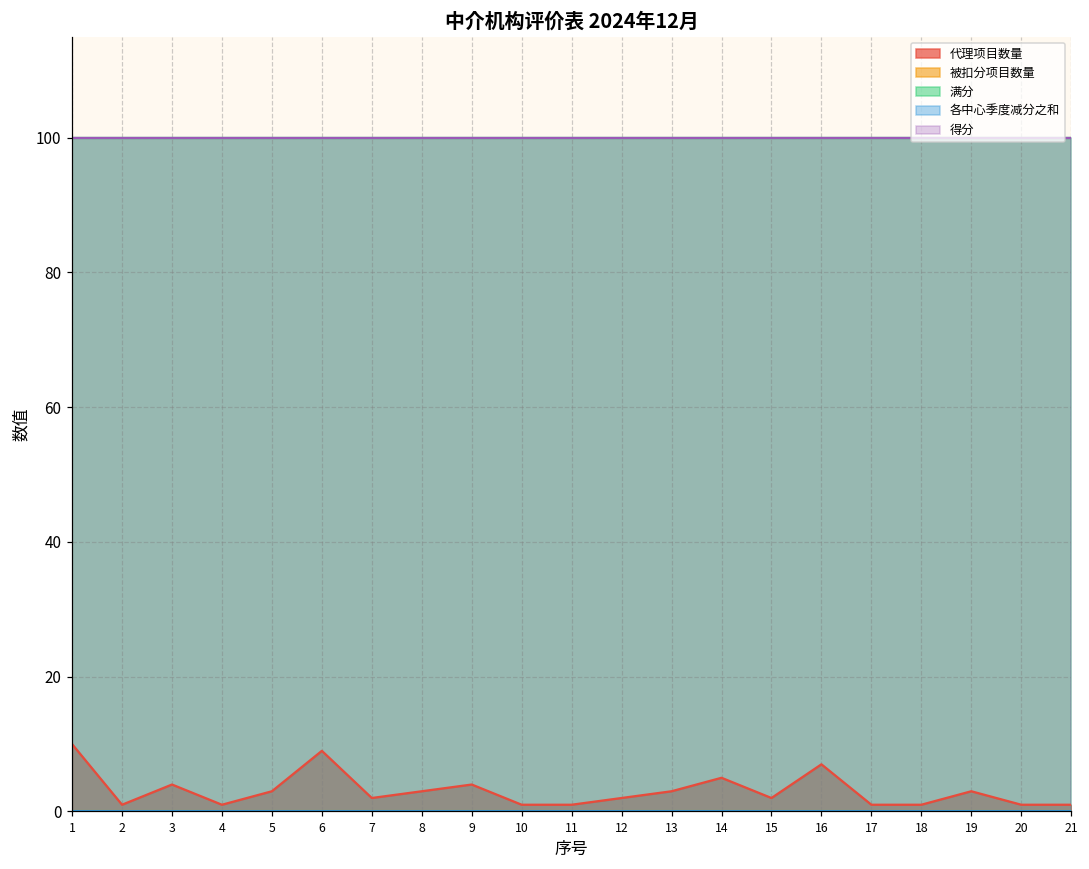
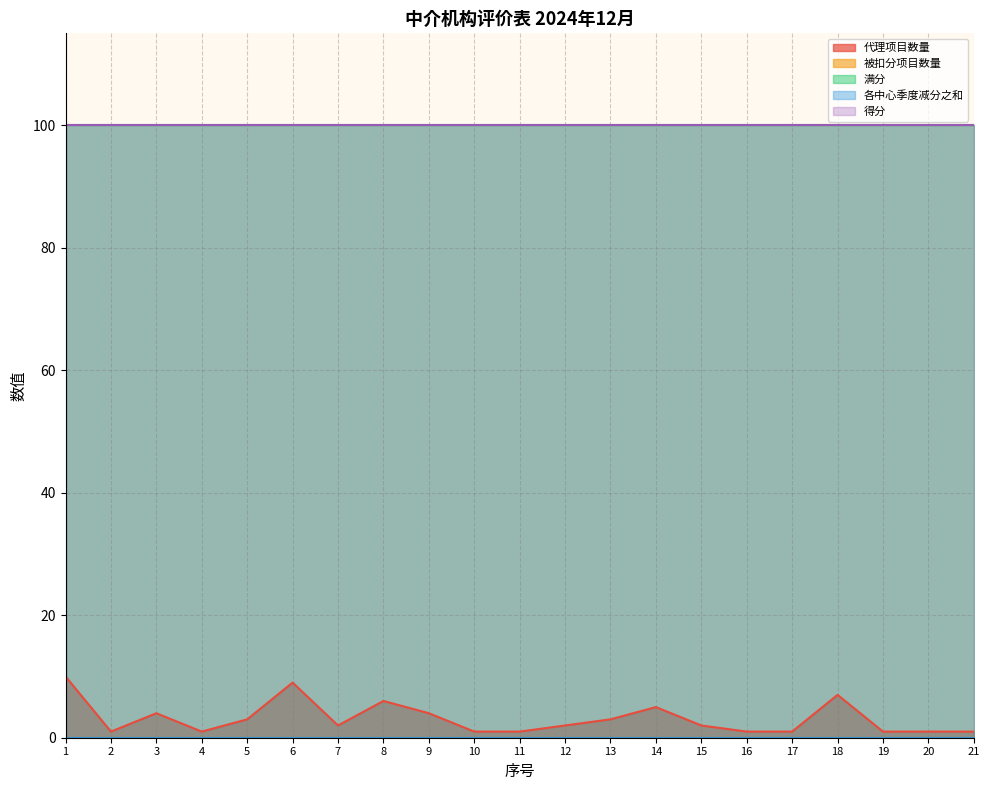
  {
    "代理项目数量": {
      "1": 10,
      "2": 1,
      "3": 4,
      "4": 1,
      "5": 3,
      "6": 9,
      "7": 2,
-     "8": 3,
+     "8": 6,
      "9": 4,
      "10": 1,
      "11": 1,
      "12": 2,
      "13": 3,
      "14": 5,
      "15": 2,
-     "16": 7,
+     "16": 1,
      "17": 1,
-     "18": 1,
-     "19": 3,
+     "18": 7,
+     "19": 1,
      "20": 1,
      "21": 1
    },
    "各中心季度减分之和": {
      "1": 0,
      "2": 0,
      "3": 0,
      "4": 0,
      "5": 0,
      "6": 0,
      "7": 0,
      "8": 0,
      "9": 0,
      "10": 0,
      "11": 0,
      "12": 0,
      "13": 0,
      "14": 0,
      "15": 0,
      "16": 0,
      "17": 0,
      "18": 0,
      "19": 0,
      "20": 0,
      "21": 0
    },
    "得分": {
      "1": 100,
      "2": 100,
      "3": 100,
      "4": 100,
      "5": 100,
      "6": 100,
      "7": 100,
      "8": 100,
      "9": 100,
      "10": 100,
      "11": 100,
      "12": 100,
      "13": 100,
      "14": 100,
      "15": 100,
      "16": 100,
      "17": 100,
      "18": 100,
      "19": 100,
      "20": 100,
      "21": 100
    }
  }
